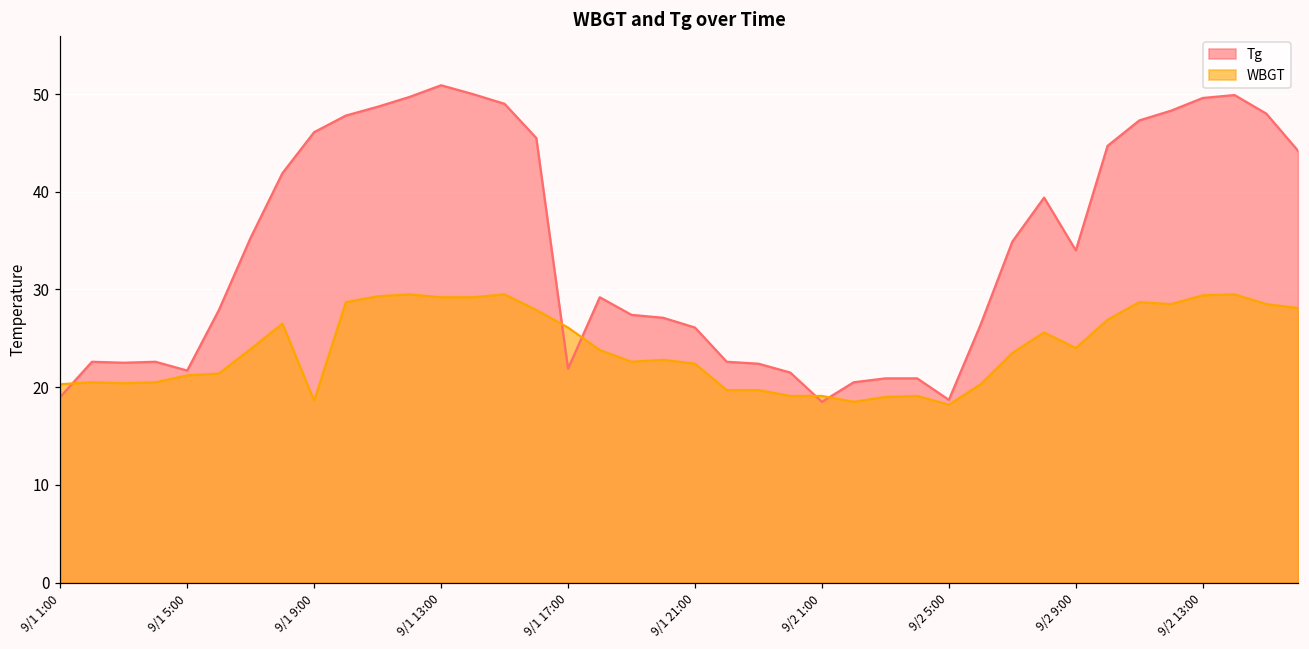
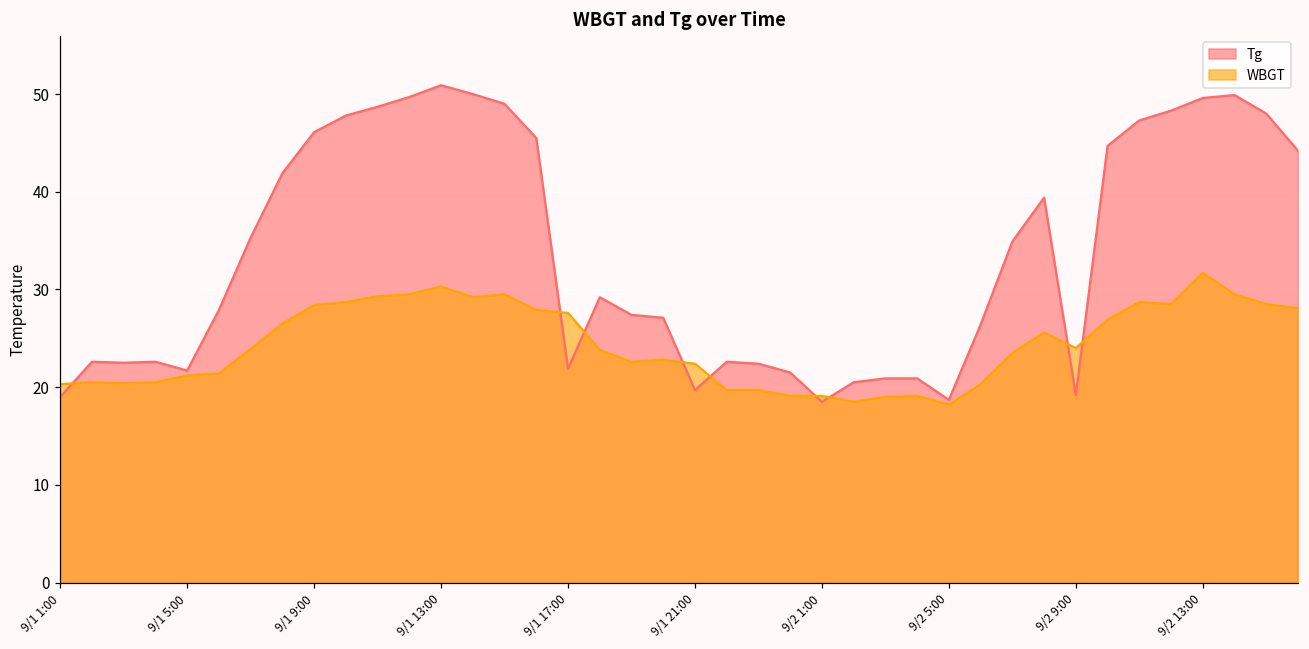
  {
    "Tg": {
      "9/1 1:00": 19,
      "9/1 5:00": 22,
      "9/1 9:00": 46,
      "9/1 13:00": 51,
      "9/1 17:00": 22,
-     "9/1 21:00": 26,
+     "9/1 21:00": 20,
      "9/2 1:00": 19,
      "9/2 5:00": 19,
-     "9/2 9:00": 34,
+     "9/2 9:00": 19,
      "9/2 13:00": 50
    },
    "WBGT": {
      "9/1 1:00": 20,
      "9/1 5:00": 21,
-     "9/1 9:00": 19,
-     "9/1 13:00": 29,
-     "9/1 17:00": 26,
+     "9/1 9:00": 28,
+     "9/1 13:00": 30,
+     "9/1 17:00": 28,
      "9/1 21:00": 22,
      "9/2 1:00": 19,
      "9/2 5:00": 18,
      "9/2 9:00": 24,
-     "9/2 13:00": 29
+     "9/2 13:00": 32
    }
  }
